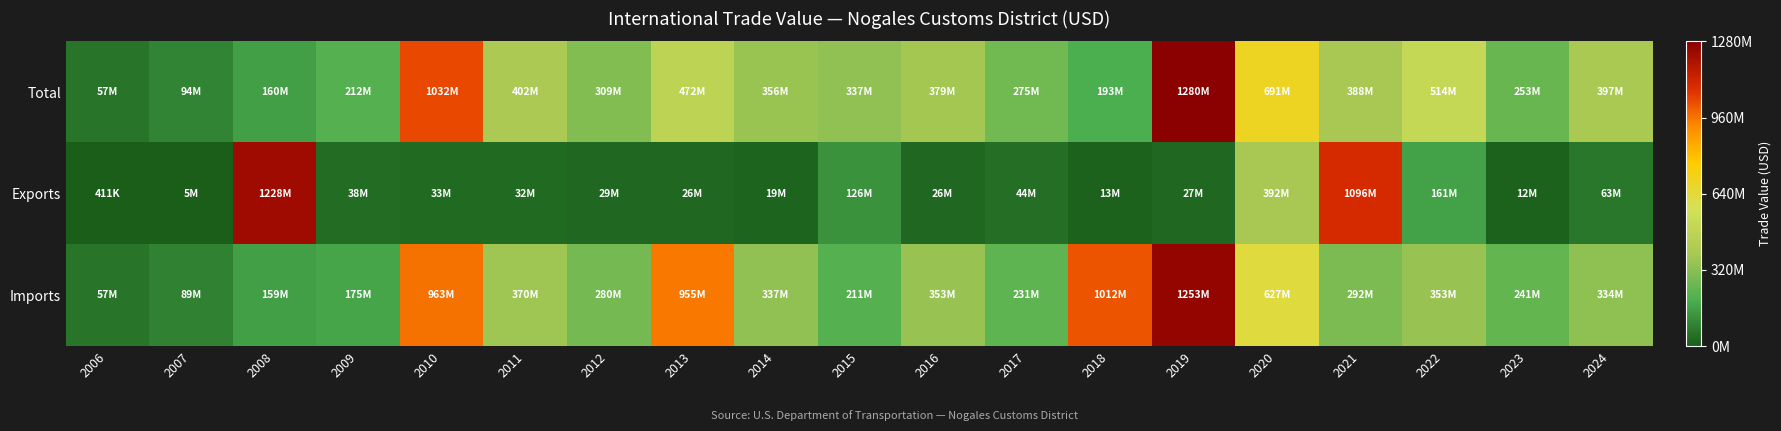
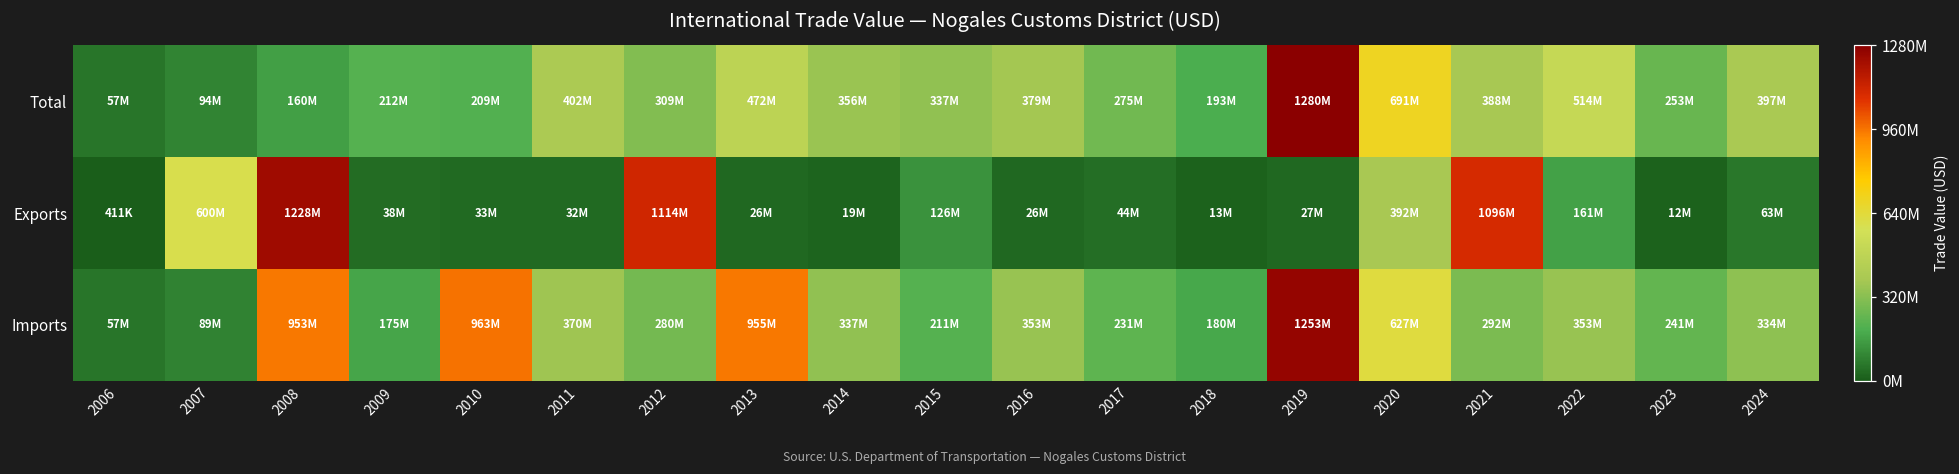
  {
    "Total": {
      "2006": "57M",
      "2007": "94M",
      "2008": "160M",
      "2009": "212M",
-     "2010": "1032M",
+     "2010": "209M",
      "2011": "402M",
      "2012": "309M",
      "2013": "472M",
      "2014": "356M",
      "2015": "337M",
      "2016": "379M",
      "2017": "275M",
      "2018": "193M",
      "2019": "1280M",
      "2020": "691M",
      "2021": "388M",
      "2022": "514M",
      "2023": "253M",
      "2024": "397M"
    },
    "Exports": {
      "2006": "411K",
-     "2007": "5M",
+     "2007": "600M",
      "2008": "1228M",
      "2009": "38M",
      "2010": "33M",
      "2011": "32M",
-     "2012": "29M",
+     "2012": "1114M",
      "2013": "26M",
      "2014": "19M",
      "2015": "126M",
      "2016": "26M",
      "2017": "44M",
      "2018": "13M",
      "2019": "27M",
      "2020": "392M",
      "2021": "1096M",
      "2022": "161M",
      "2023": "12M",
      "2024": "63M"
    },
    "Imports": {
      "2006": "57M",
      "2007": "89M",
-     "2008": "159M",
+     "2008": "953M",
      "2009": "175M",
      "2010": "963M",
      "2011": "370M",
      "2012": "280M",
      "2013": "955M",
      "2014": "337M",
      "2015": "211M",
      "2016": "353M",
      "2017": "231M",
-     "2018": "1012M",
+     "2018": "180M",
      "2019": "1253M",
      "2020": "627M",
      "2021": "292M",
      "2022": "353M",
      "2023": "241M",
      "2024": "334M"
    }
  }
